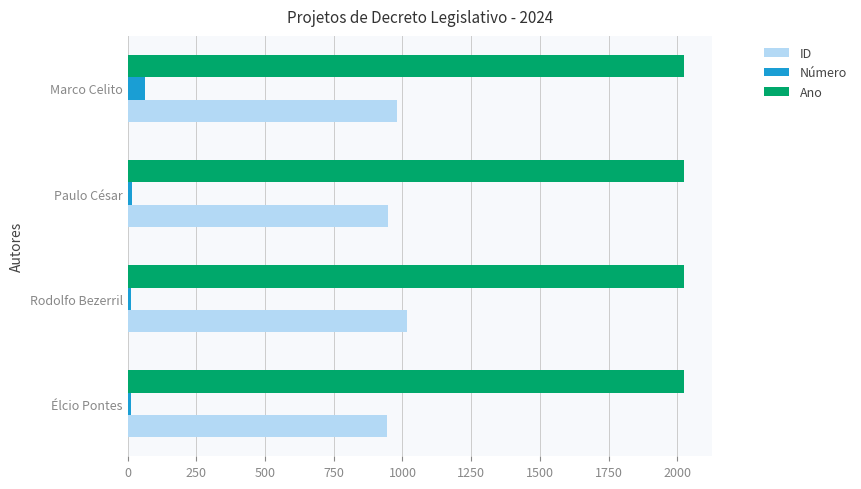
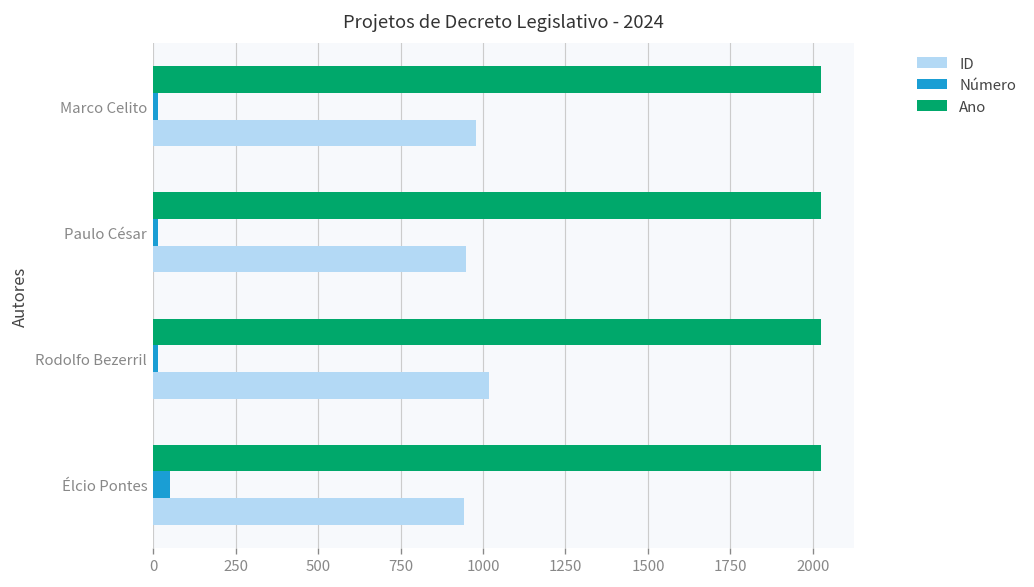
  {
    "ID": {
      "Marco Celito": 980,
      "Paulo César": 950,
      "Rodolfo Bezerril": 1020,
      "Élcio Pontes": 940
    },
    "Número": {
-     "Marco Celito": 60,
+     "Marco Celito": 20,
      "Paulo César": 20,
      "Rodolfo Bezerril": 10,
-     "Élcio Pontes": 10
+     "Élcio Pontes": 50
    },
    "Ano": {
      "Marco Celito": 2020,
      "Paulo César": 2020,
      "Rodolfo Bezerril": 2020,
      "Élcio Pontes": 2020
    }
  }
